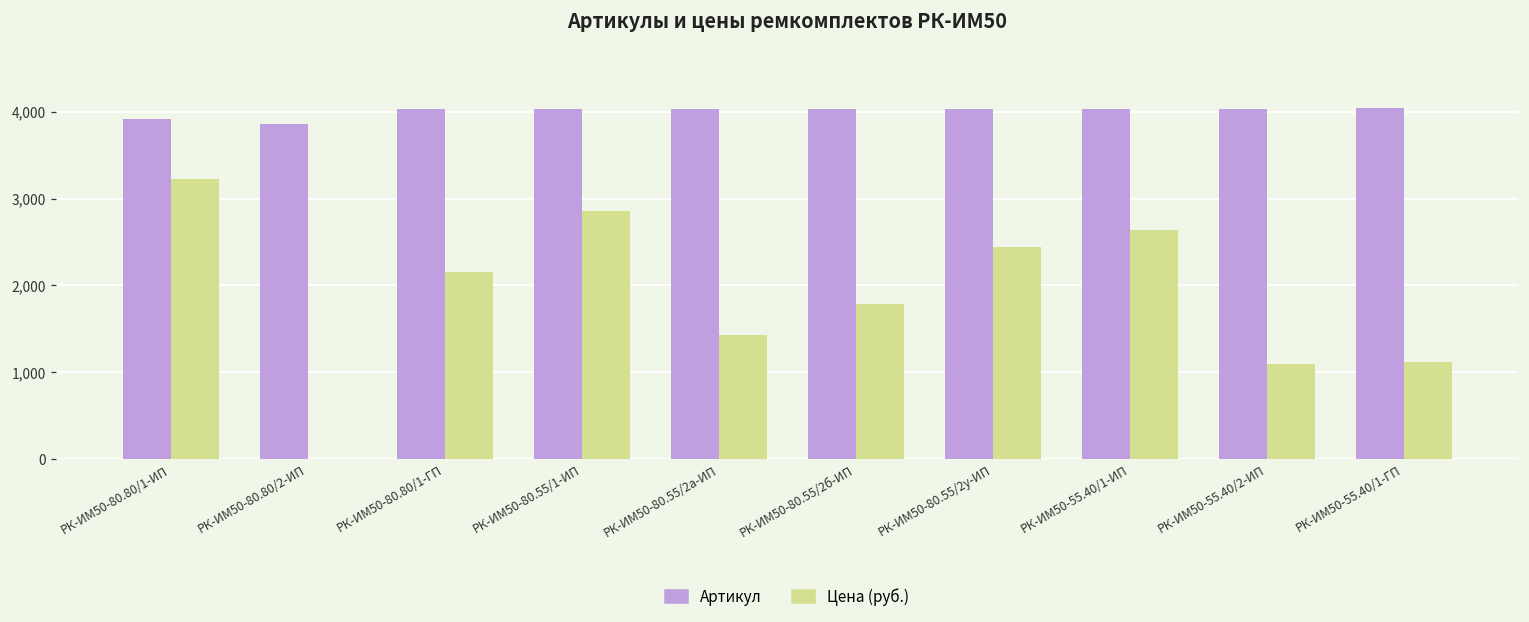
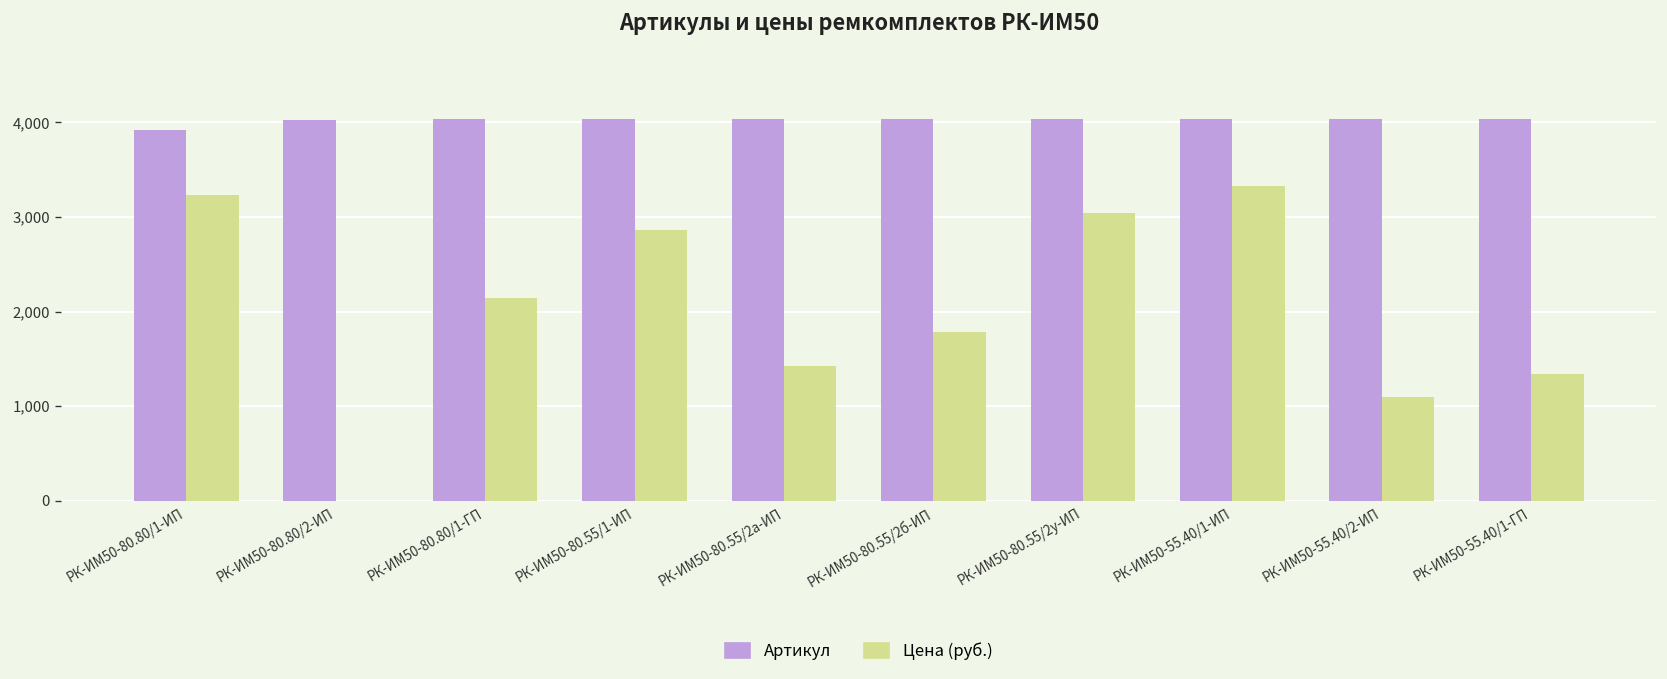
  {
    "Артикул": {
      "РК-ИМ50-80.80/1-ИП": "3,900",
-     "РК-ИМ50-80.80/2-ИП": "3,900",
+     "РК-ИМ50-80.80/2-ИП": "4,000",
      "РК-ИМ50-80.80/1-ГП": "4,000",
      "РК-ИМ50-80.55/1-ИП": "4,000",
      "РК-ИМ50-80.55/2а-ИП": "4,000",
      "РК-ИМ50-80.55/2б-ИП": "4,000",
      "РК-ИМ50-80.55/2у-ИП": "4,000",
      "РК-ИМ50-55.40/1-ИП": "4,000",
      "РК-ИМ50-55.40/2-ИП": "4,000",
      "РК-ИМ50-55.40/1-ГП": "4,000"
    },
    "Цена (руб.)": {
      "РК-ИМ50-80.80/1-ИП": "3,200",
      "РК-ИМ50-80.80/1-ГП": "2,100",
      "РК-ИМ50-80.55/1-ИП": "2,900",
      "РК-ИМ50-80.55/2а-ИП": "1,400",
      "РК-ИМ50-80.55/2б-ИП": "1,800",
-     "РК-ИМ50-80.55/2у-ИП": "2,400",
-     "РК-ИМ50-55.40/1-ИП": "2,600",
+     "РК-ИМ50-80.55/2у-ИП": "3,000",
+     "РК-ИМ50-55.40/1-ИП": "3,300",
      "РК-ИМ50-55.40/2-ИП": "1,100",
-     "РК-ИМ50-55.40/1-ГП": "1,100"
+     "РК-ИМ50-55.40/1-ГП": "1,300"
    }
  }
